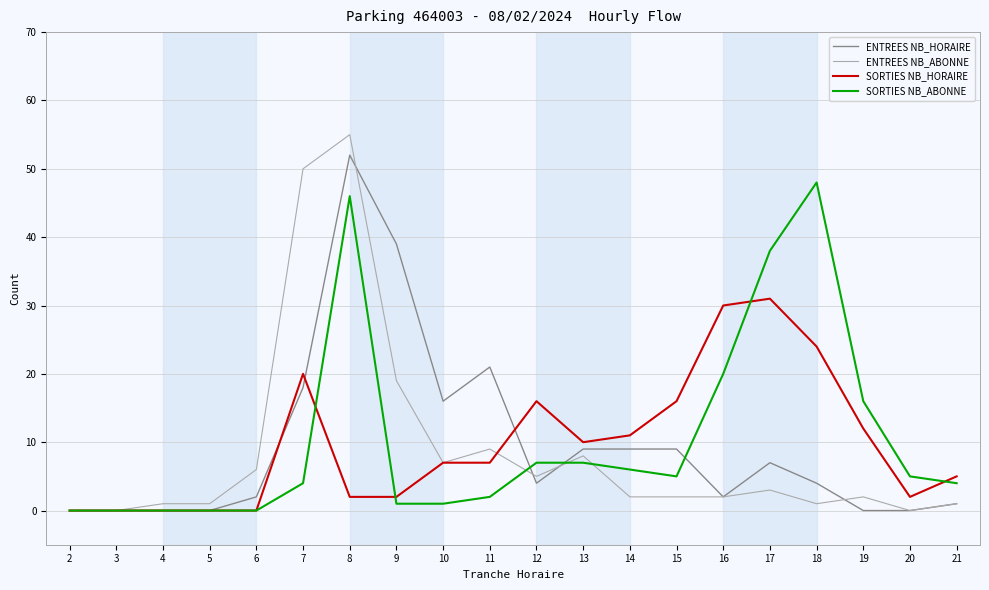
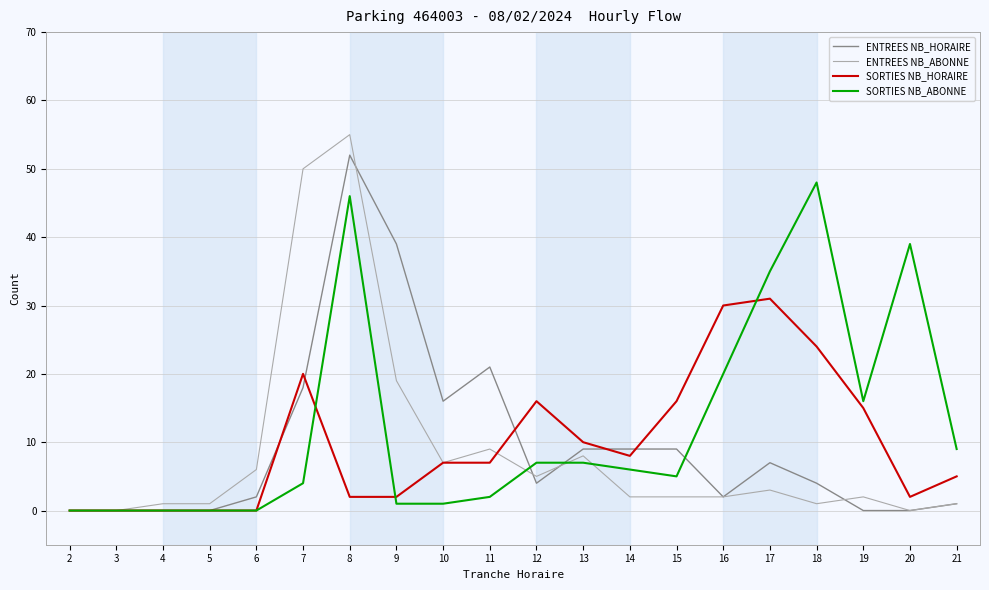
  {
    "SORTIES NB_HORAIRE": {
      "7": 20,
      "8": 2,
      "9": 2,
      "11": 7,
      "12": 16,
      "13": 10,
-     "14": 11,
+     "14": 8,
      "15": 16,
      "16": 30,
      "17": 31,
      "18": 24,
-     "19": 12,
+     "19": 15,
      "20": 2,
      "21": 5
    },
    "SORTIES NB_ABONNE": {
      "7": 4,
      "8": 46,
      "9": 1,
      "10": 1,
      "11": 2,
      "12": 7,
      "13": 7,
      "14": 6,
      "15": 5,
      "16": 20,
-     "17": 38,
+     "17": 35,
      "18": 48,
      "19": 16,
-     "20": 5,
-     "21": 4
+     "20": 39,
+     "21": 9
    }
  }
